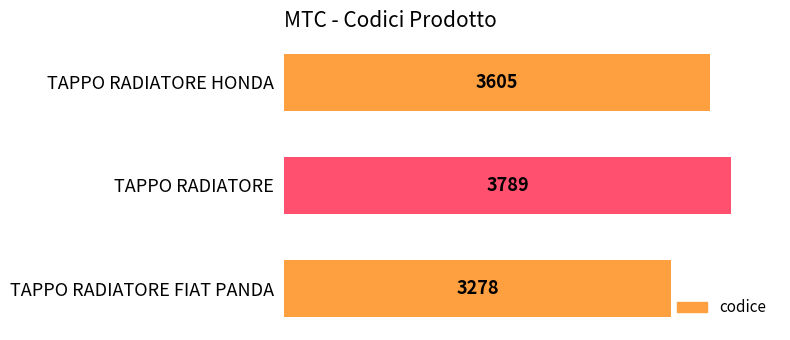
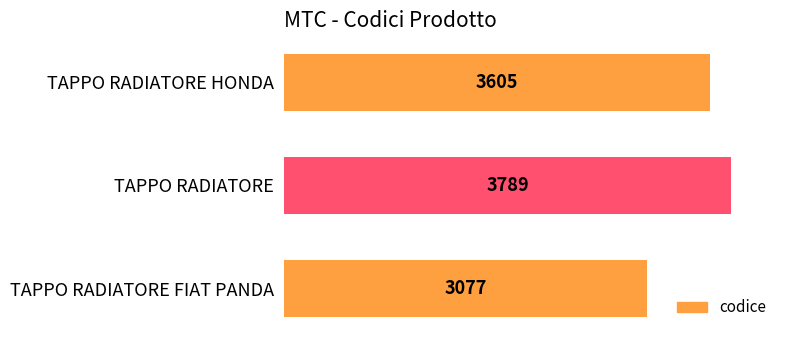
  {
    "TAPPO RADIATORE HONDA": 3605,
    "TAPPO RADIATORE": 3789,
-   "TAPPO RADIATORE FIAT PANDA": 3278
+   "TAPPO RADIATORE FIAT PANDA": 3077
  }
